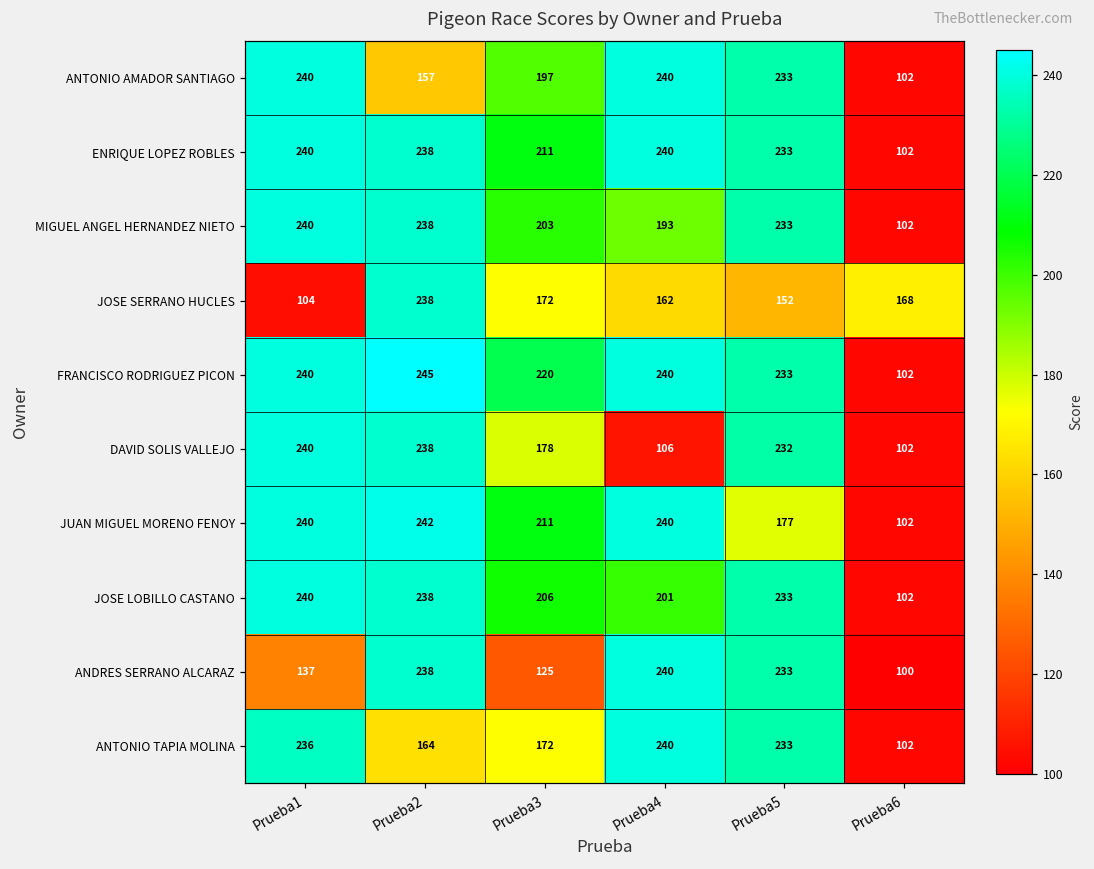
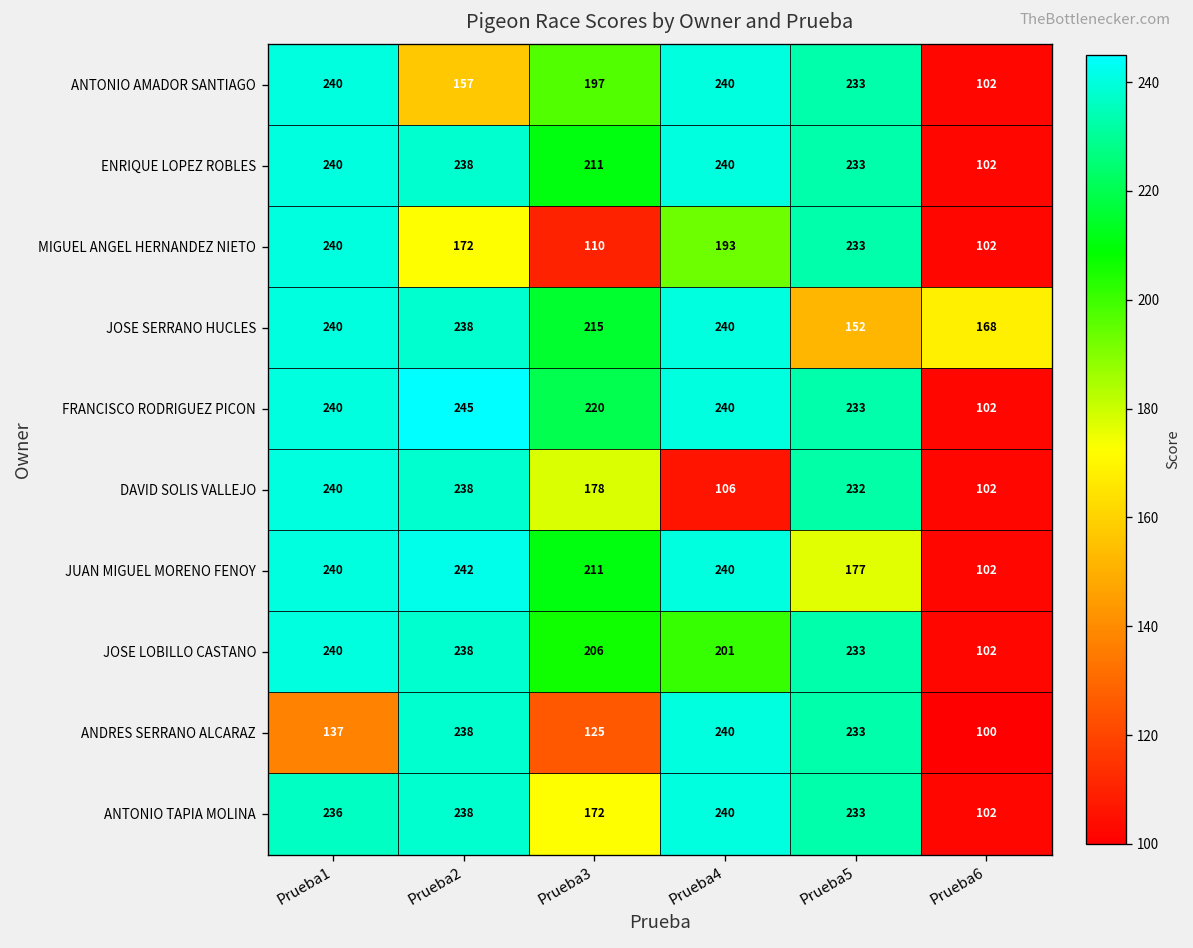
  {
    "ANTONIO AMADOR SANTIAGO": {
      "Prueba1": 240,
      "Prueba2": 157,
      "Prueba3": 197,
      "Prueba4": 240,
      "Prueba5": 233,
      "Prueba6": 102
    },
    "ENRIQUE LOPEZ ROBLES": {
      "Prueba1": 240,
      "Prueba2": 238,
      "Prueba3": 211,
      "Prueba4": 240,
      "Prueba5": 233,
      "Prueba6": 102
    },
    "MIGUEL ANGEL HERNANDEZ NIETO": {
      "Prueba1": 240,
-     "Prueba2": 238,
-     "Prueba3": 203,
+     "Prueba2": 172,
+     "Prueba3": 110,
      "Prueba4": 193,
      "Prueba5": 233,
      "Prueba6": 102
    },
    "JOSE SERRANO HUCLES": {
-     "Prueba1": 104,
+     "Prueba1": 240,
      "Prueba2": 238,
-     "Prueba3": 172,
-     "Prueba4": 162,
+     "Prueba3": 215,
+     "Prueba4": 240,
      "Prueba5": 152,
      "Prueba6": 168
    },
    "FRANCISCO RODRIGUEZ PICON": {
      "Prueba1": 240,
      "Prueba2": 245,
      "Prueba3": 220,
      "Prueba4": 240,
      "Prueba5": 233,
      "Prueba6": 102
    },
    "DAVID SOLIS VALLEJO": {
      "Prueba1": 240,
      "Prueba2": 238,
      "Prueba3": 178,
      "Prueba4": 106,
      "Prueba5": 232,
      "Prueba6": 102
    },
    "JUAN MIGUEL MORENO FENOY": {
      "Prueba1": 240,
      "Prueba2": 242,
      "Prueba3": 211,
      "Prueba4": 240,
      "Prueba5": 177,
      "Prueba6": 102
    },
    "JOSE LOBILLO CASTANO": {
      "Prueba1": 240,
      "Prueba2": 238,
      "Prueba3": 206,
      "Prueba4": 201,
      "Prueba5": 233,
      "Prueba6": 102
    },
    "ANDRES SERRANO ALCARAZ": {
      "Prueba1": 137,
      "Prueba2": 238,
      "Prueba3": 125,
      "Prueba4": 240,
      "Prueba5": 233,
      "Prueba6": 100
    },
    "ANTONIO TAPIA MOLINA": {
      "Prueba1": 236,
-     "Prueba2": 164,
+     "Prueba2": 238,
      "Prueba3": 172,
      "Prueba4": 240,
      "Prueba5": 233,
      "Prueba6": 102
    }
  }
